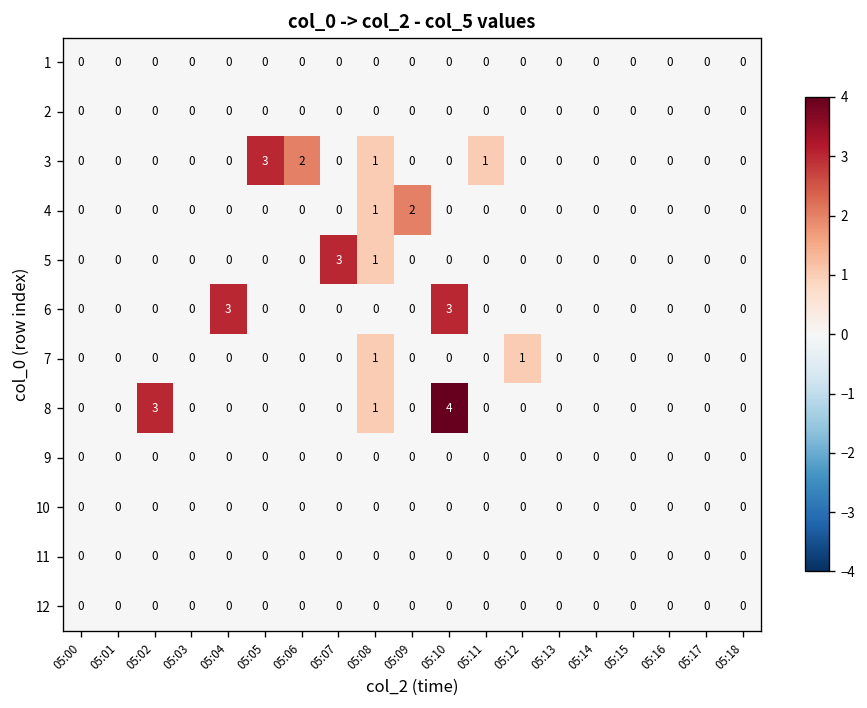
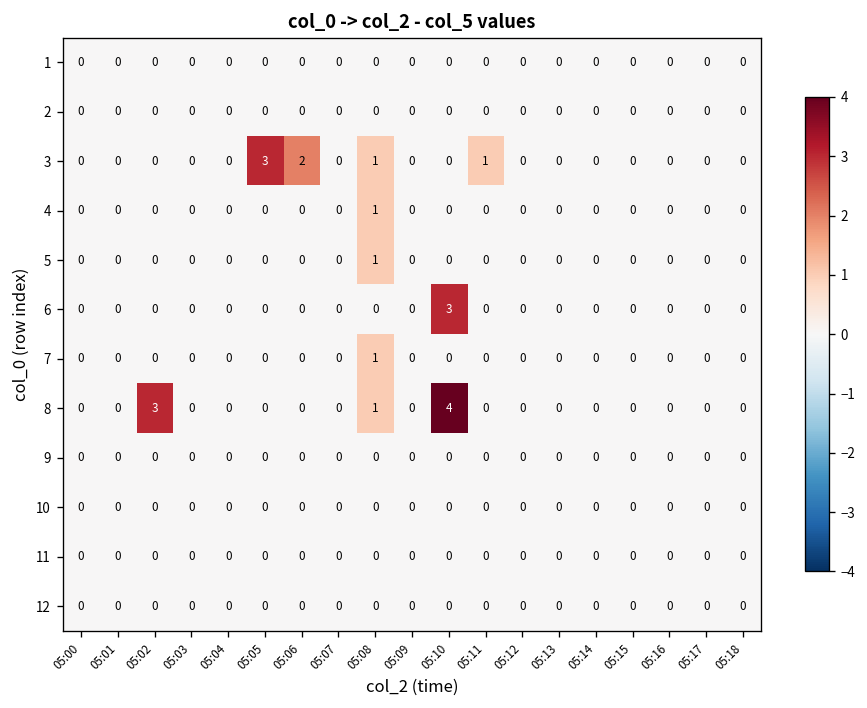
  {
    "4": {
      "05:00": 0,
      "05:01": 0,
      "05:02": 0,
      "05:03": 0,
      "05:04": 0,
      "05:05": 0,
      "05:06": 0,
      "05:07": 0,
      "05:08": 1,
-     "05:09": 2,
+     "05:09": 0,
      "05:10": 0,
      "05:11": 0,
      "05:12": 0,
      "05:13": 0,
      "05:14": 0,
      "05:15": 0,
      "05:16": 0,
      "05:17": 0,
      "05:18": 0
    },
    "5": {
      "05:00": 0,
      "05:01": 0,
      "05:02": 0,
      "05:03": 0,
      "05:04": 0,
      "05:05": 0,
      "05:06": 0,
-     "05:07": 3,
+     "05:07": 0,
      "05:08": 1,
      "05:09": 0,
      "05:10": 0,
      "05:11": 0,
      "05:12": 0,
      "05:13": 0,
      "05:14": 0,
      "05:15": 0,
      "05:16": 0,
      "05:17": 0,
      "05:18": 0
    },
    "6": {
      "05:00": 0,
      "05:01": 0,
      "05:02": 0,
      "05:03": 0,
-     "05:04": 3,
+     "05:04": 0,
      "05:05": 0,
      "05:06": 0,
      "05:07": 0,
      "05:08": 0,
      "05:09": 0,
      "05:10": 3,
      "05:11": 0,
      "05:12": 0,
      "05:13": 0,
      "05:14": 0,
      "05:15": 0,
      "05:16": 0,
      "05:17": 0,
      "05:18": 0
    },
    "7": {
      "05:00": 0,
      "05:01": 0,
      "05:02": 0,
      "05:03": 0,
      "05:04": 0,
      "05:05": 0,
      "05:06": 0,
      "05:07": 0,
      "05:08": 1,
      "05:09": 0,
      "05:10": 0,
      "05:11": 0,
-     "05:12": 1,
+     "05:12": 0,
      "05:13": 0,
      "05:14": 0,
      "05:15": 0,
      "05:16": 0,
      "05:17": 0,
      "05:18": 0
    }
  }
